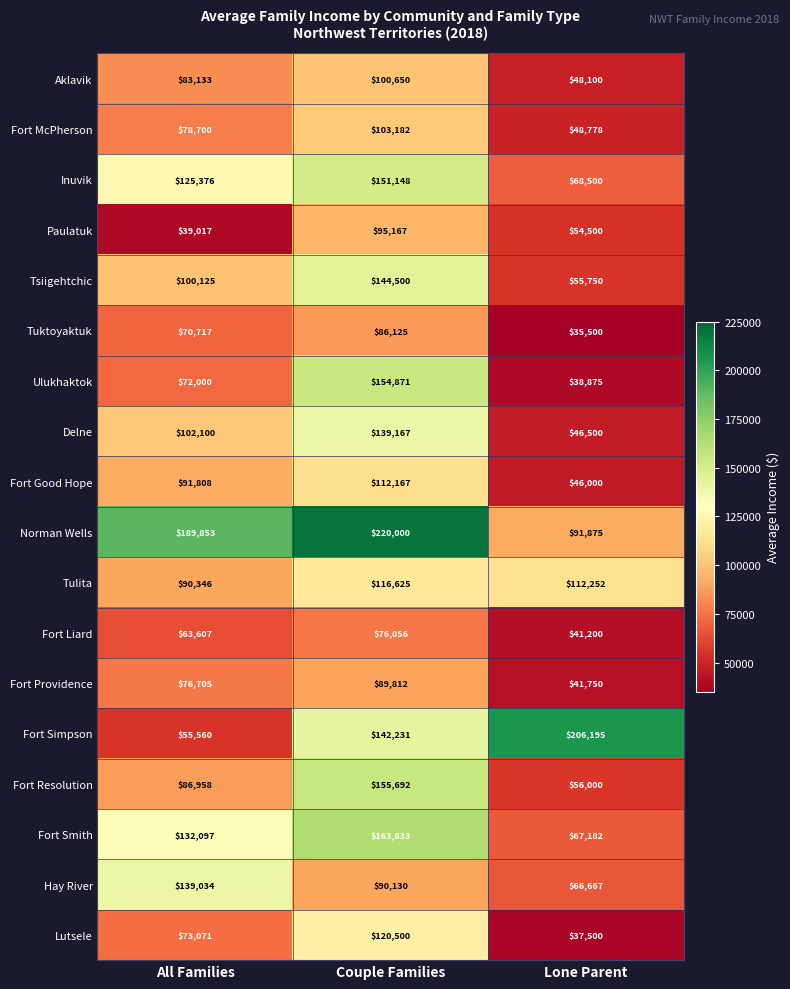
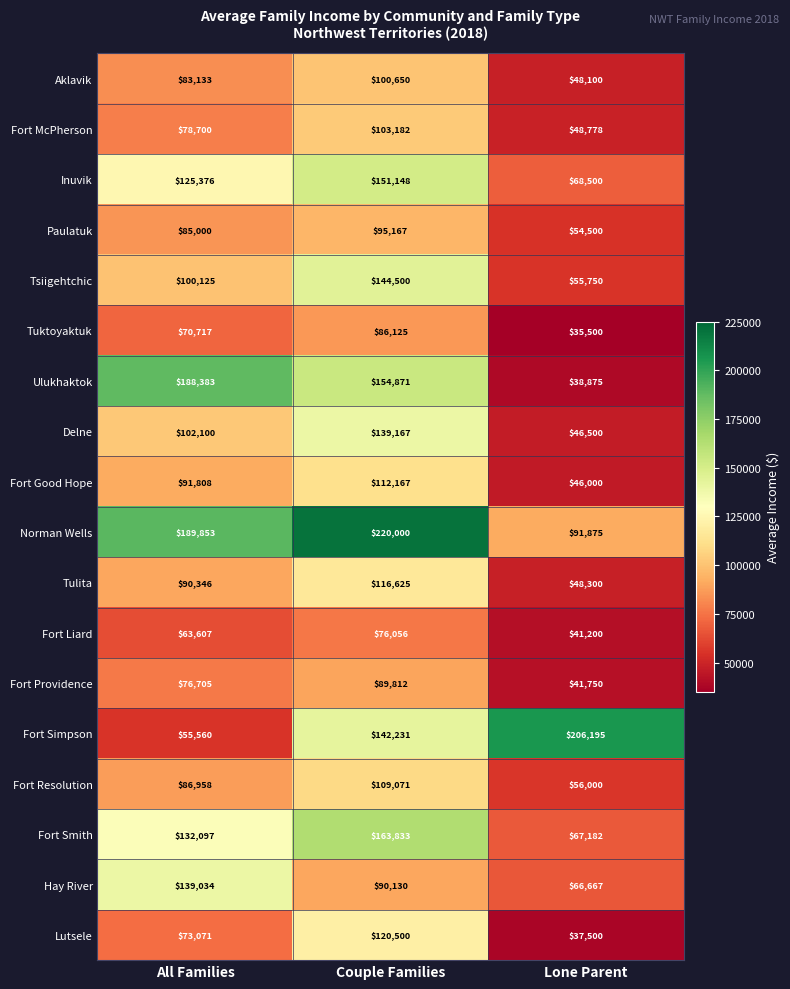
  {
    "Aklavik": {
      "All Families": "$83,133",
      "Couple Families": "$100,650",
      "Lone Parent": "$48,100"
    },
    "Fort McPherson": {
      "All Families": "$78,700",
      "Couple Families": "$103,182",
      "Lone Parent": "$48,778"
    },
    "Inuvik": {
      "All Families": "$125,376",
      "Couple Families": "$151,148",
      "Lone Parent": "$68,500"
    },
    "Paulatuk": {
-     "All Families": "$39,017",
+     "All Families": "$85,000",
      "Couple Families": "$95,167",
      "Lone Parent": "$54,500"
    },
    "Tsiigehtchic": {
      "All Families": "$100,125",
      "Couple Families": "$144,500",
      "Lone Parent": "$55,750"
    },
    "Tuktoyaktuk": {
      "All Families": "$70,717",
      "Couple Families": "$86,125",
      "Lone Parent": "$35,500"
    },
    "Ulukhaktok": {
-     "All Families": "$72,000",
+     "All Families": "$188,383",
      "Couple Families": "$154,871",
      "Lone Parent": "$38,875"
    },
    "Delne": {
      "All Families": "$102,100",
      "Couple Families": "$139,167",
      "Lone Parent": "$46,500"
    },
    "Fort Good Hope": {
      "All Families": "$91,808",
      "Couple Families": "$112,167",
      "Lone Parent": "$46,000"
    },
    "Norman Wells": {
      "All Families": "$189,853",
      "Couple Families": "$220,000",
      "Lone Parent": "$91,875"
    },
    "Tulita": {
      "All Families": "$90,346",
      "Couple Families": "$116,625",
-     "Lone Parent": "$112,252"
+     "Lone Parent": "$48,300"
    },
    "Fort Liard": {
      "All Families": "$63,607",
      "Couple Families": "$76,056",
      "Lone Parent": "$41,200"
    },
    "Fort Providence": {
      "All Families": "$76,705",
      "Couple Families": "$89,812",
      "Lone Parent": "$41,750"
    },
    "Fort Simpson": {
      "All Families": "$55,560",
      "Couple Families": "$142,231",
      "Lone Parent": "$206,195"
    },
    "Fort Resolution": {
      "All Families": "$86,958",
-     "Couple Families": "$155,692",
+     "Couple Families": "$109,071",
      "Lone Parent": "$56,000"
    },
    "Fort Smith": {
      "All Families": "$132,097",
      "Couple Families": "$163,833",
      "Lone Parent": "$67,182"
    },
    "Hay River": {
      "All Families": "$139,034",
      "Couple Families": "$90,130",
      "Lone Parent": "$66,667"
    },
    "Lutsele": {
      "All Families": "$73,071",
      "Couple Families": "$120,500",
      "Lone Parent": "$37,500"
    }
  }
